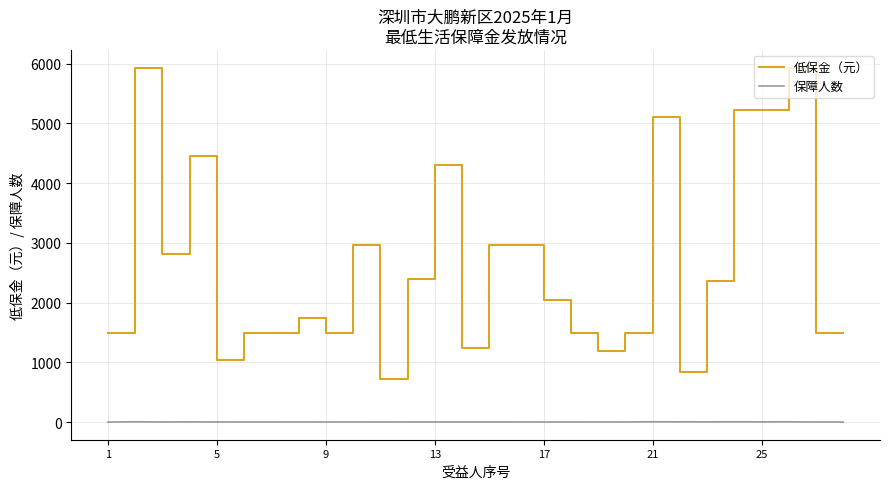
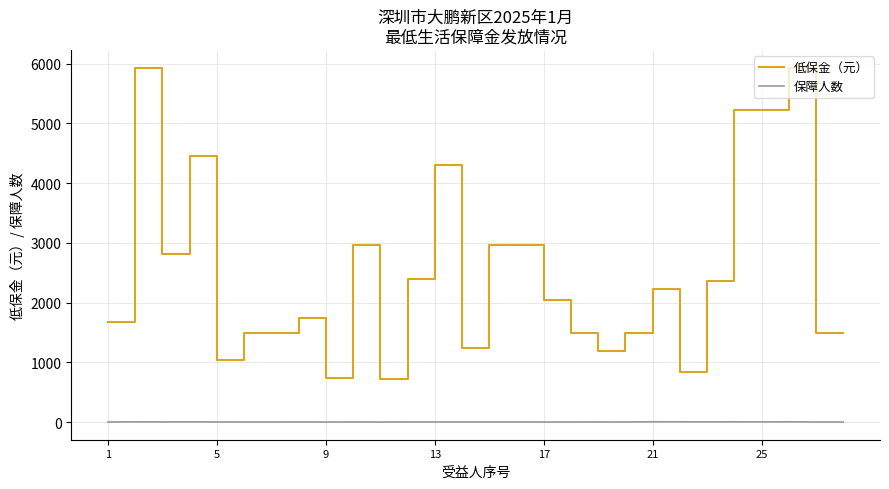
  {
    "低保金（元）": {
-     "1": 1500,
+     "1": 1700,
      "5": 1000,
-     "9": 1500,
+     "9": 700,
      "13": 4300,
      "17": 2100,
-     "21": 5100,
+     "21": 2200,
      "25": 5200
    },
    "保障人数": {
      "1": 0,
      "5": 0,
      "9": 0,
      "13": 0,
      "17": 0,
      "21": 0,
      "25": 0
    }
  }
